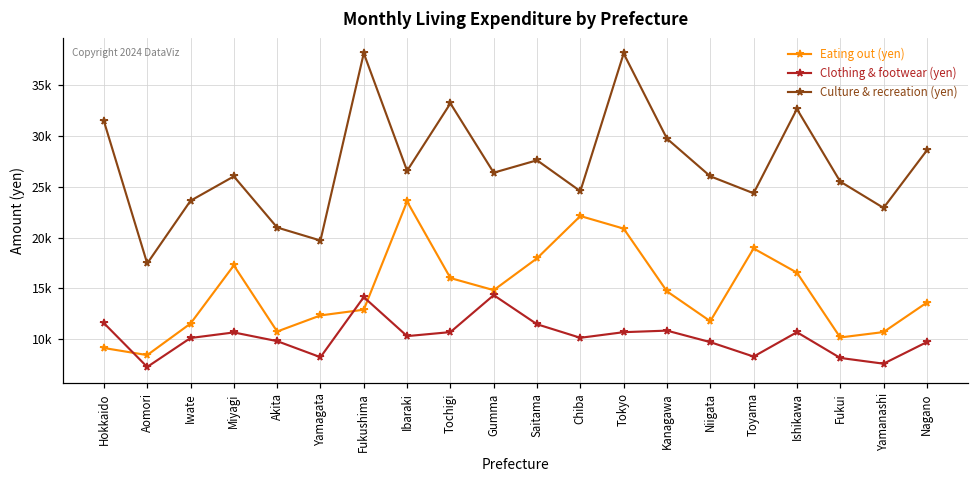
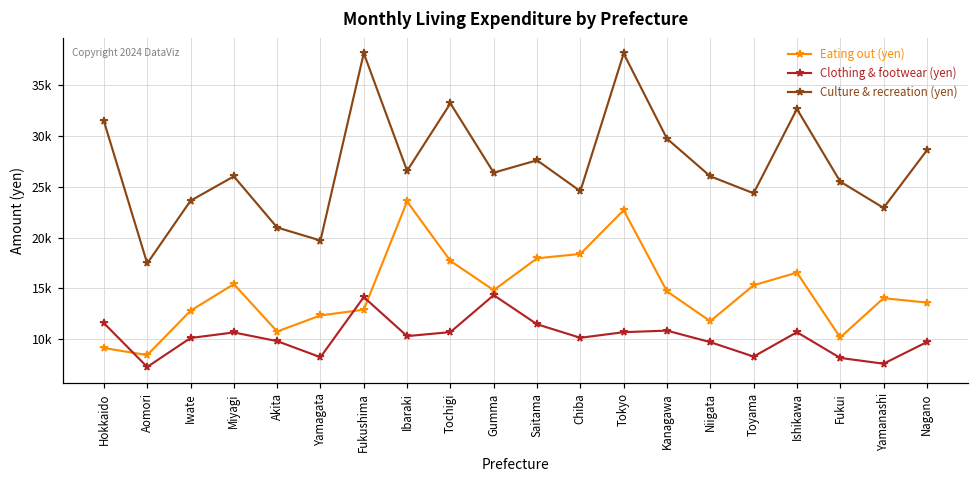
  {
    "Eating out (yen)": {
      "Hokkaido": 9000,
      "Aomori": 8000,
-     "Iwate": 12000,
-     "Miyagi": 17000,
+     "Iwate": 13000,
+     "Miyagi": 15000,
      "Akita": 11000,
      "Yamagata": 12000,
      "Fukushima": 13000,
      "Ibaraki": 24000,
-     "Tochigi": 16000,
+     "Tochigi": 18000,
      "Gumma": 15000,
      "Saitama": 18000,
-     "Chiba": 22000,
-     "Tokyo": 21000,
+     "Chiba": 18000,
+     "Tokyo": 23000,
      "Kanagawa": 15000,
      "Niigata": 12000,
-     "Toyama": 19000,
+     "Toyama": 15000,
      "Ishikawa": 17000,
      "Fukui": 10000,
-     "Yamanashi": 11000,
+     "Yamanashi": 14000,
      "Nagano": 14000
    }
  }
